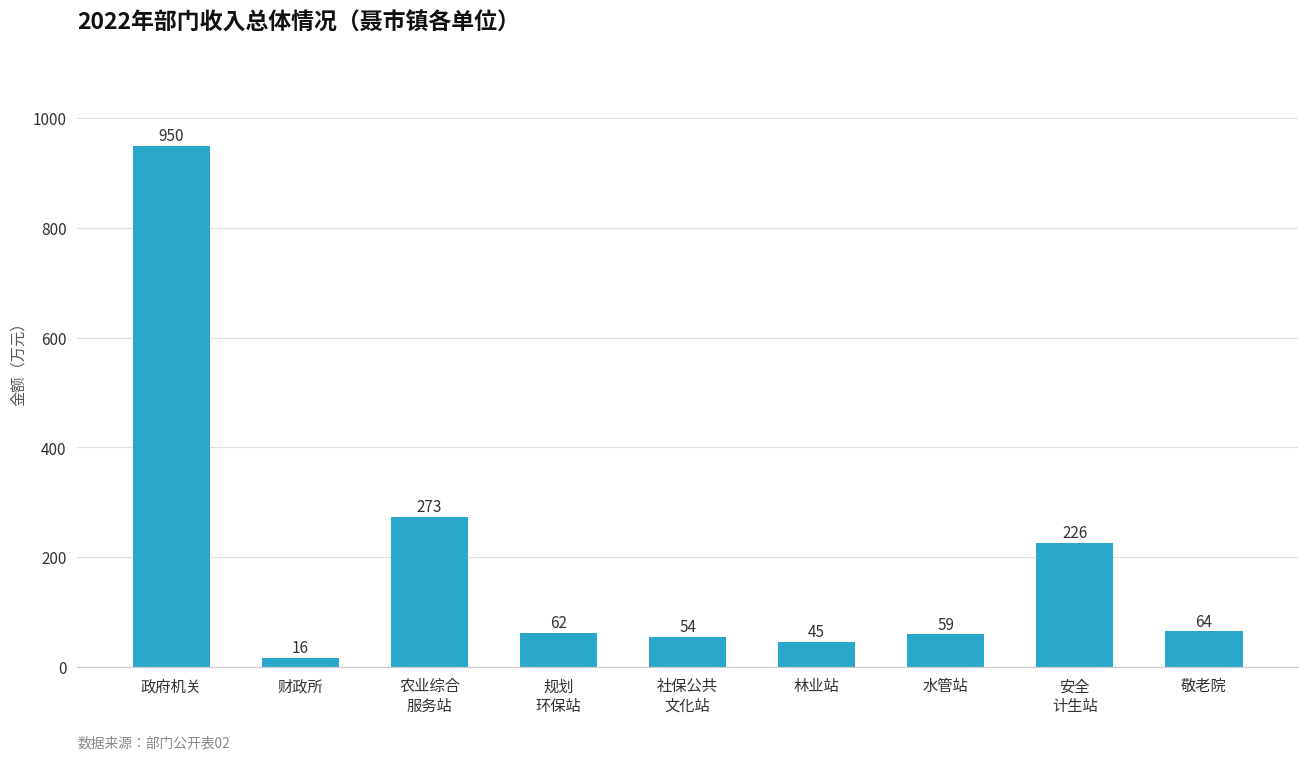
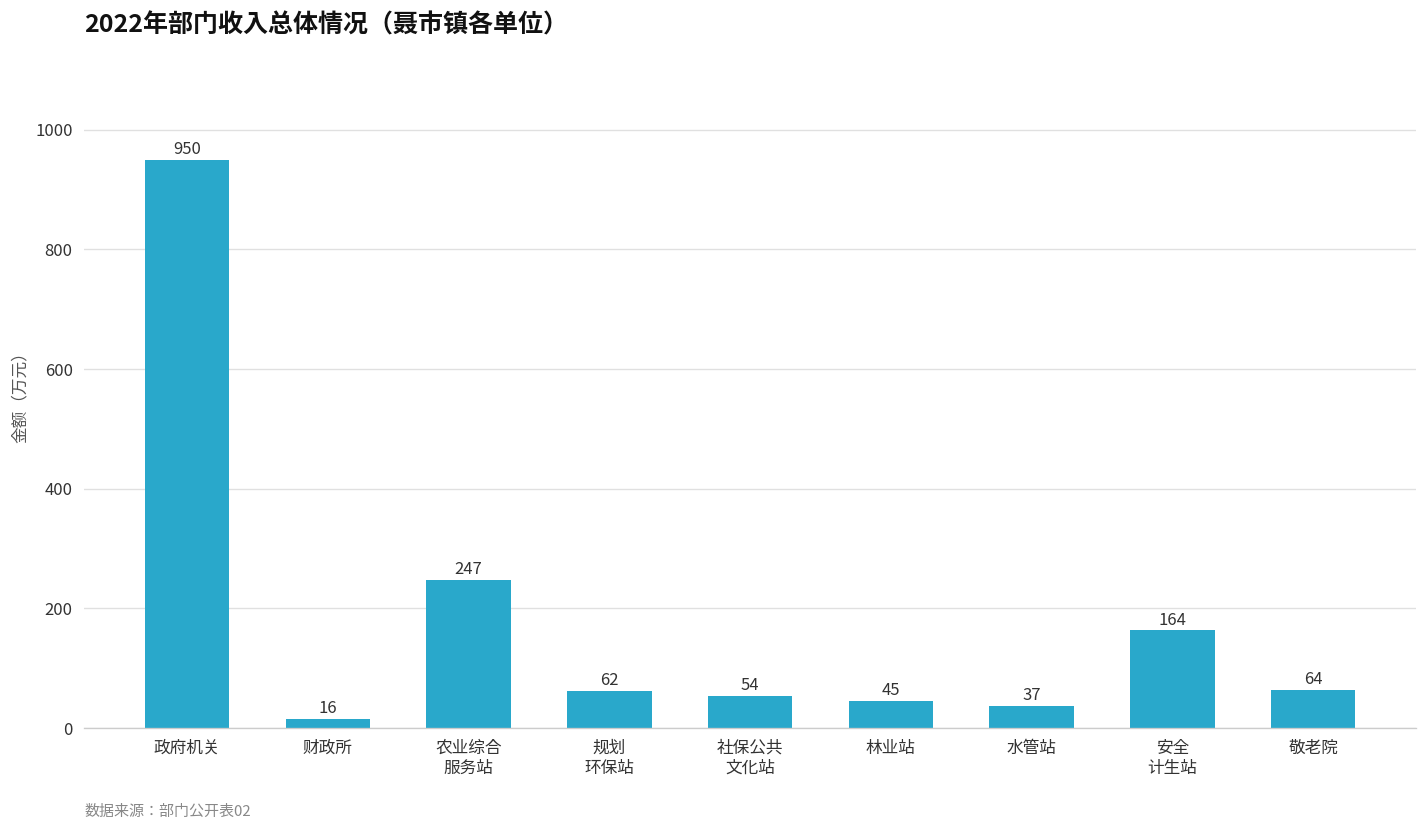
  {
    "政府机关": 950,
    "财政所": 16,
-   "农业综合 服务站": 273,
+   "农业综合 服务站": 247,
    "规划 环保站": 62,
    "社保公共 文化站": 54,
    "林业站": 45,
-   "水管站": 59,
-   "安全 计生站": 226,
+   "水管站": 37,
+   "安全 计生站": 164,
    "敬老院": 64
  }
